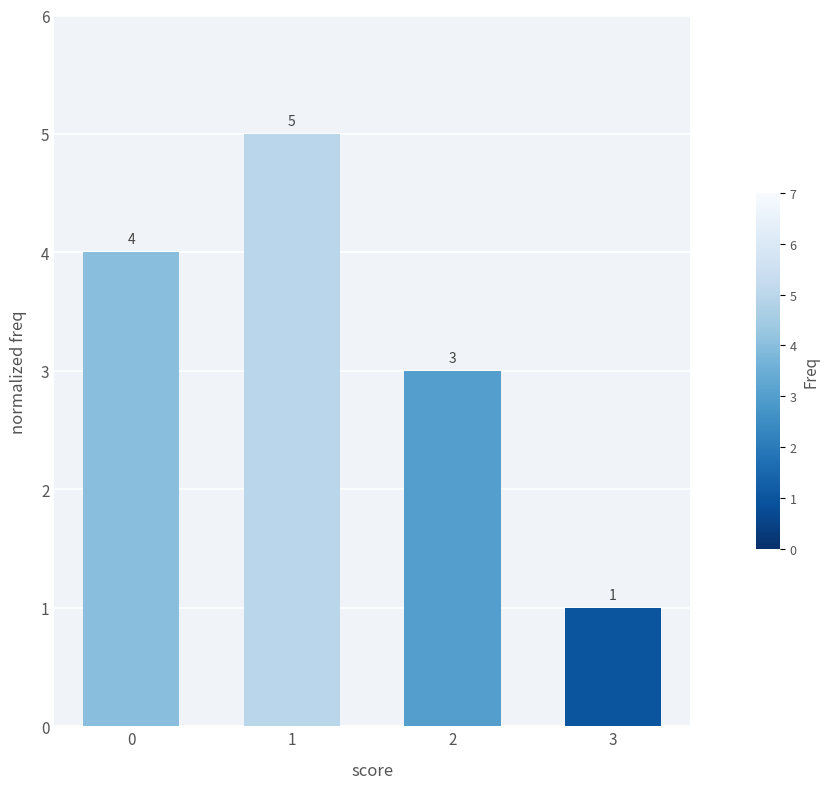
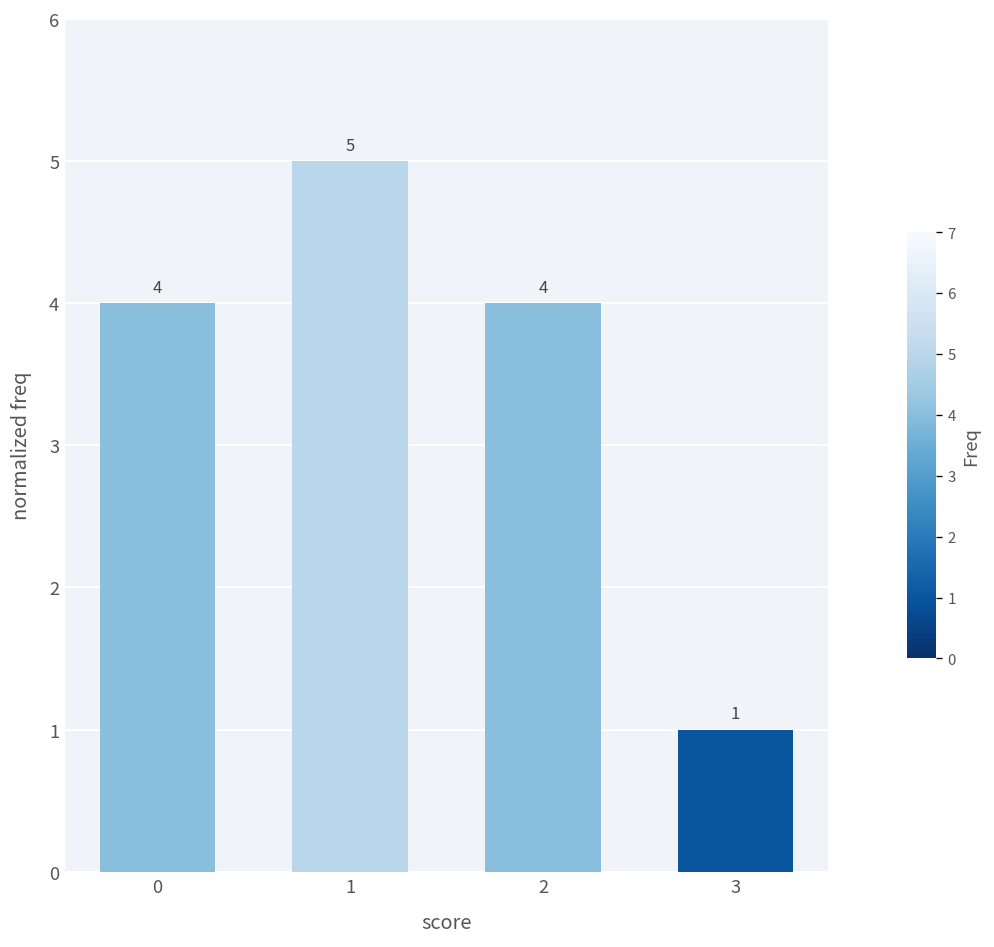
  {
    "0": 4,
    "1": 5,
-   "2": 3,
+   "2": 4,
    "3": 1
  }
